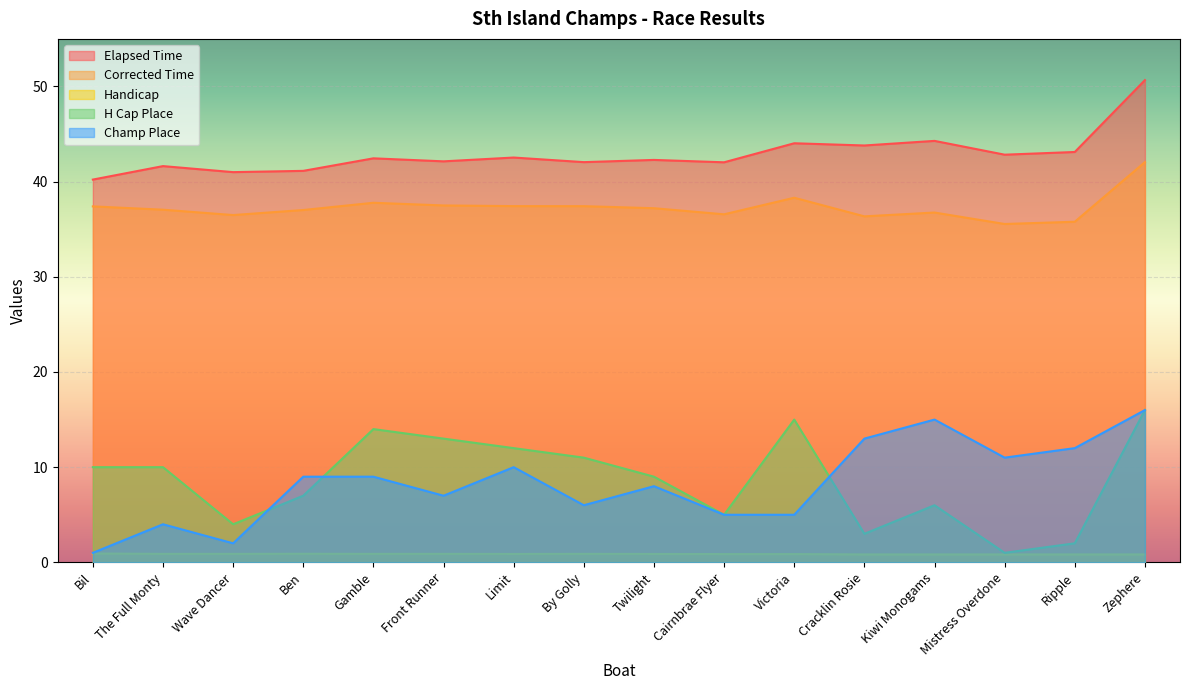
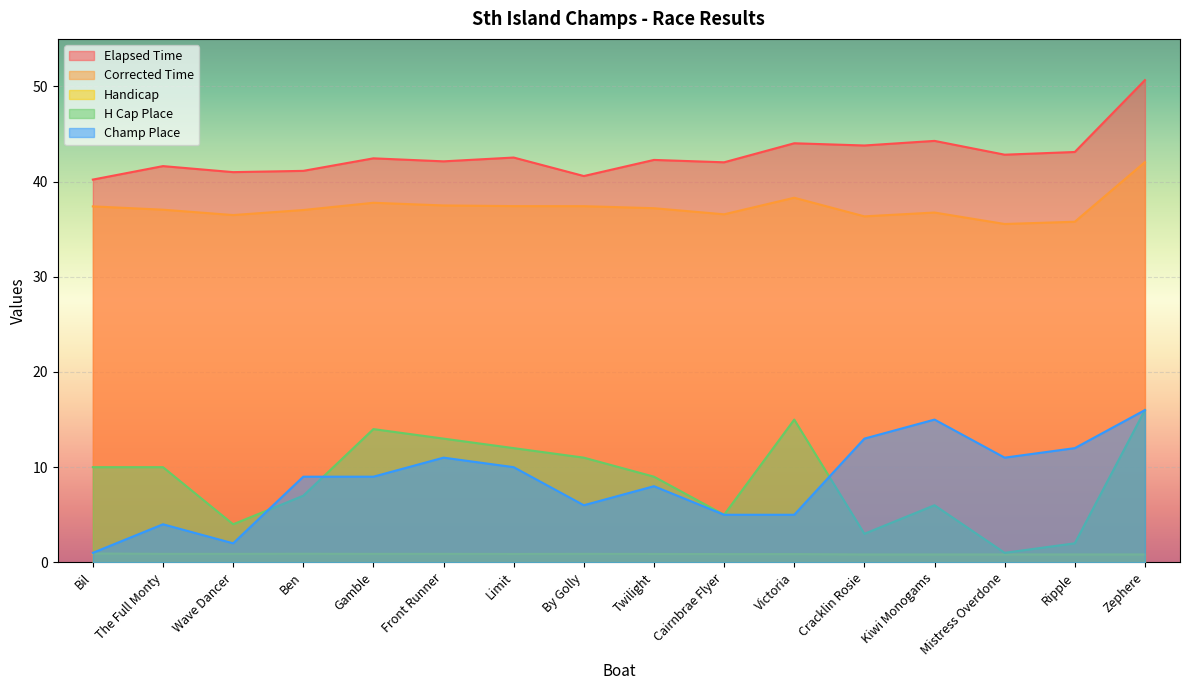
  {
    "Elapsed Time": {
      "Bil": 40,
      "The Full Monty": 42,
      "Wave Dancer": 41,
      "Ben": 41,
      "Gamble": 42,
      "Front Runner": 42,
      "Limit": 43,
-     "By Golly": 42,
+     "By Golly": 41,
      "Twilight": 42,
      "Cairnbrae Flyer": 42,
      "Victoria": 44,
      "Cracklin Rosie": 44,
      "Kiwi Monogams": 44,
      "Mistress Overdone": 43,
      "Ripple": 43,
      "Zephere": 51
    },
    "H Cap Place": {
      "Bil": 10,
      "The Full Monty": 10,
      "Wave Dancer": 4,
      "Ben": 7,
      "Gamble": 14,
      "Front Runner": 13,
      "Limit": 12,
      "By Golly": 11,
      "Twilight": 9,
      "Victoria": 15,
      "Cracklin Rosie": 3,
      "Kiwi Monogams": 6,
      "Ripple": 2
    },
    "Champ Place": {
      "The Full Monty": 4,
      "Wave Dancer": 2,
      "Ben": 9,
      "Gamble": 9,
-     "Front Runner": 7,
+     "Front Runner": 11,
      "Limit": 10,
      "By Golly": 6,
      "Twilight": 8,
      "Victoria": 5,
      "Cracklin Rosie": 13,
      "Kiwi Monogams": 15,
      "Mistress Overdone": 11,
      "Ripple": 12
    }
  }
